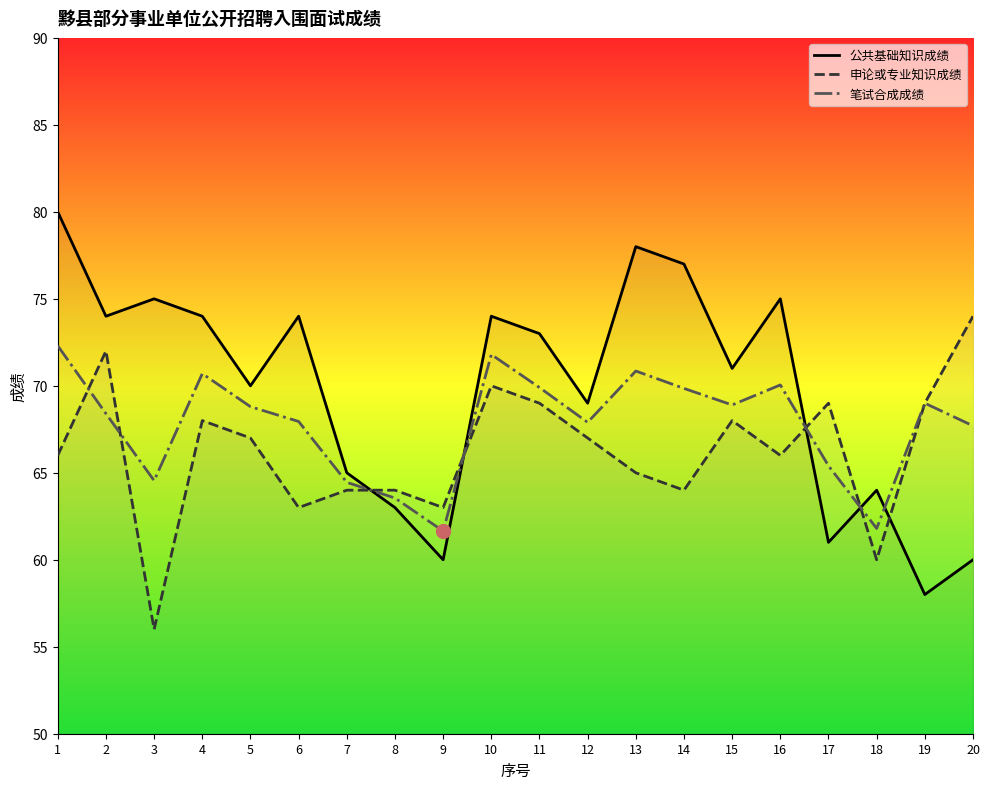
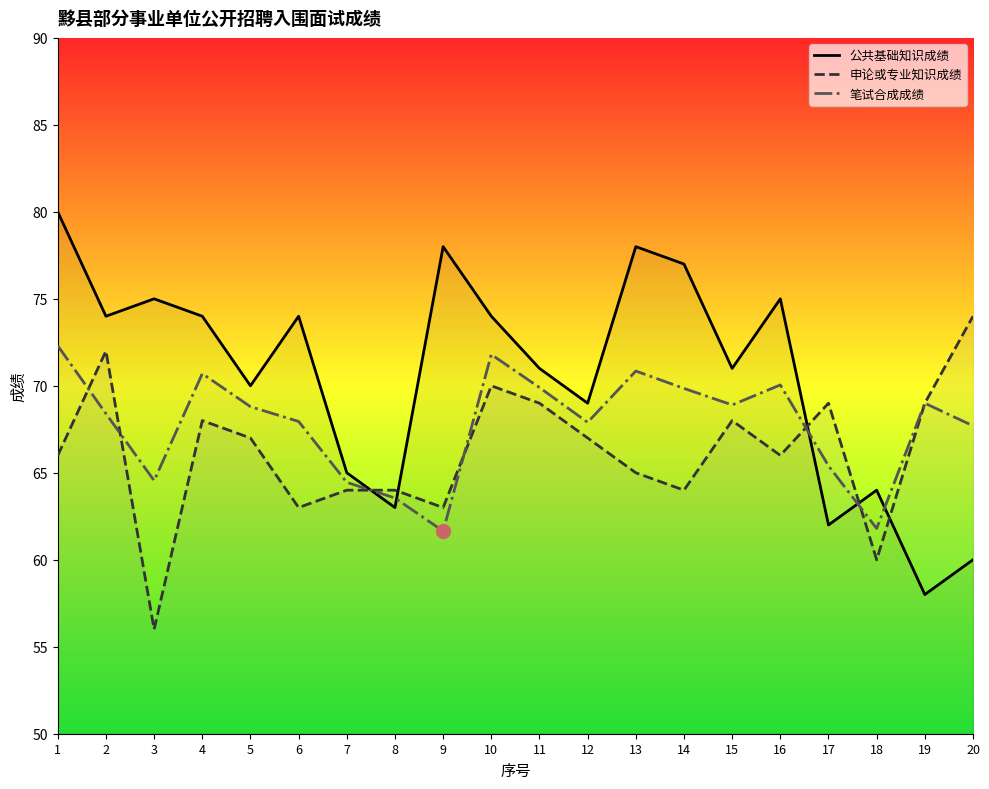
  {
    "公共基础知识成绩": {
      "1": 80,
      "2": 74,
      "3": 75,
      "4": 74,
      "5": 70,
      "6": 74,
      "7": 65,
      "8": 63,
-     "9": 60,
+     "9": 78,
      "10": 74,
-     "11": 73,
+     "11": 71,
      "12": 69,
      "13": 78,
      "14": 77,
      "15": 71,
      "16": 75,
-     "17": 61,
+     "17": 62,
      "18": 64,
      "19": 58,
      "20": 60
    }
  }
